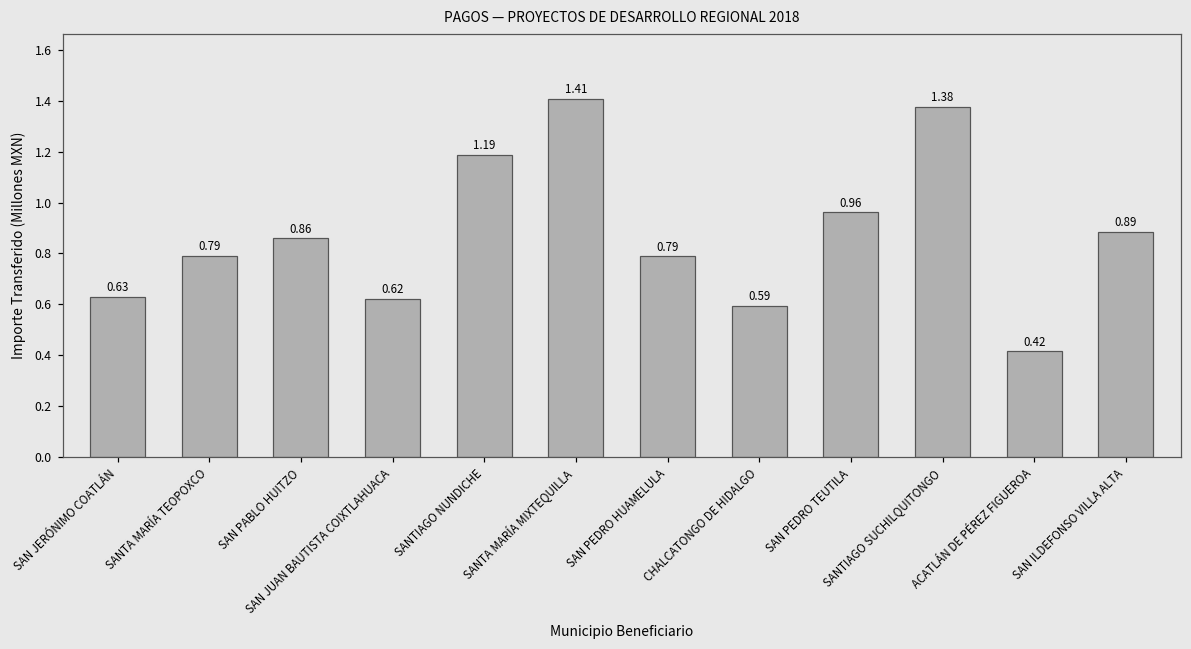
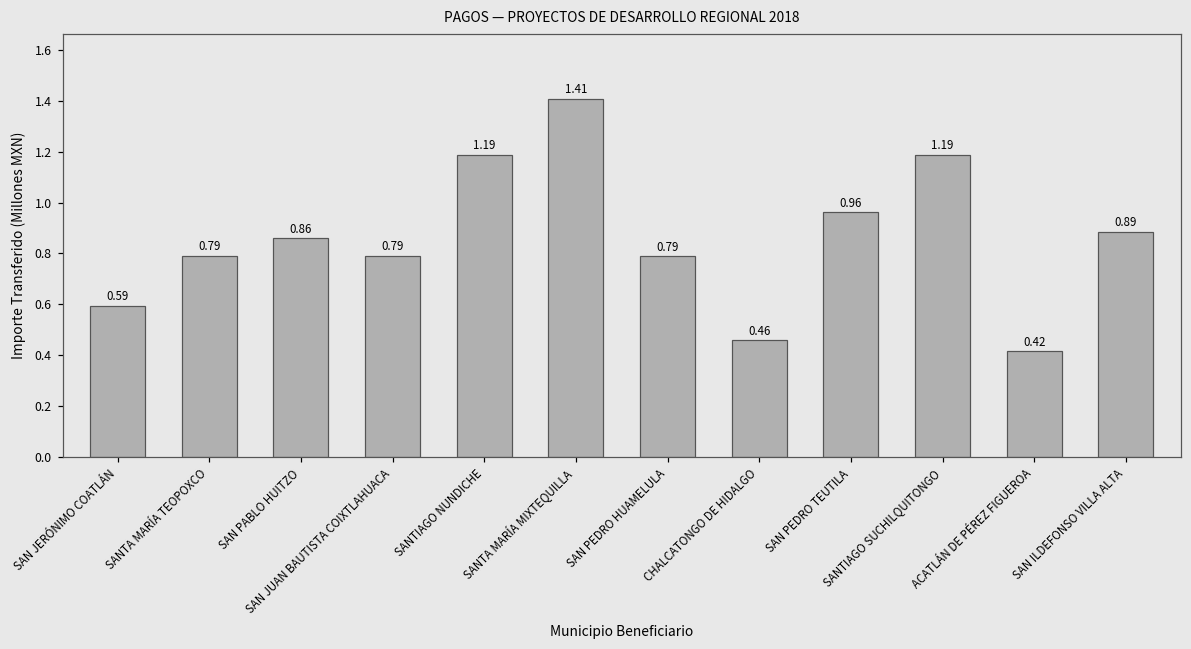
  {
-   "SAN JERÓNIMO COATLÁN": 0.63,
+   "SAN JERÓNIMO COATLÁN": 0.59,
    "SANTA MARÍA TEOPOXCO": 0.79,
    "SAN PABLO HUITZO": 0.86,
-   "SAN JUAN BAUTISTA COIXTLAHUACA": 0.62,
+   "SAN JUAN BAUTISTA COIXTLAHUACA": 0.79,
    "SANTIAGO NUNDICHE": 1.19,
    "SANTA MARÍA MIXTEQUILLA": 1.41,
    "SAN PEDRO HUAMELULA": 0.79,
-   "CHALCATONGO DE HIDALGO": 0.59,
+   "CHALCATONGO DE HIDALGO": 0.46,
    "SAN PEDRO TEUTILA": 0.96,
-   "SANTIAGO SUCHILQUITONGO": 1.38,
+   "SANTIAGO SUCHILQUITONGO": 1.19,
    "ACATLÁN DE PÉREZ FIGUEROA": 0.42,
    "SAN ILDEFONSO VILLA ALTA": 0.89
  }
